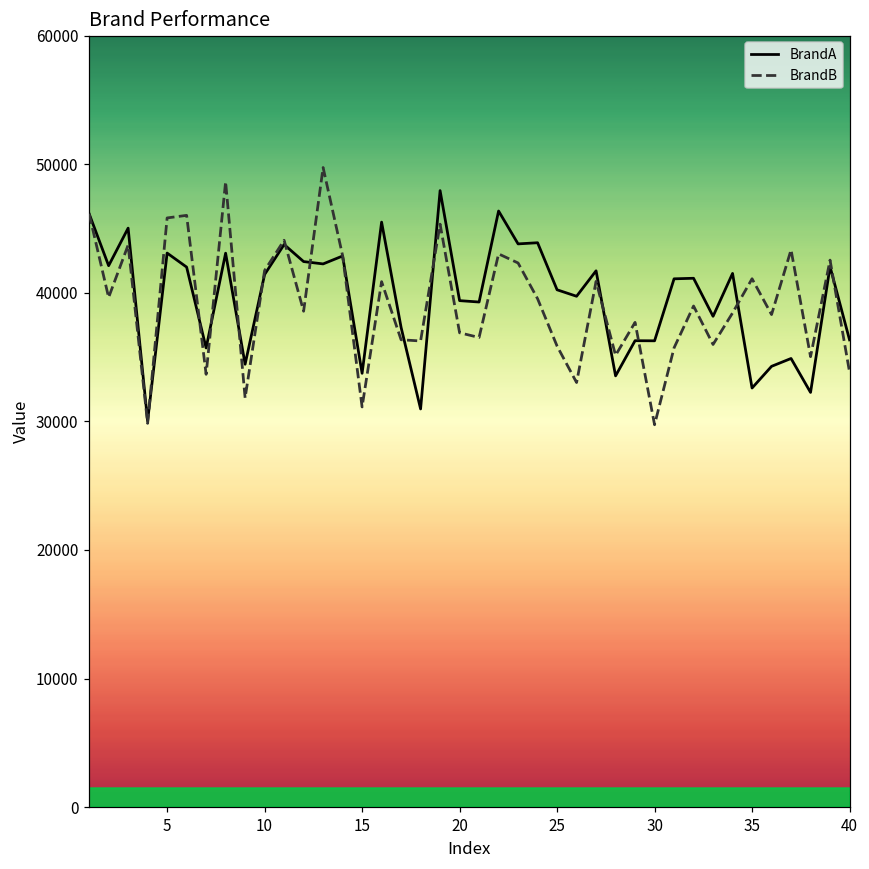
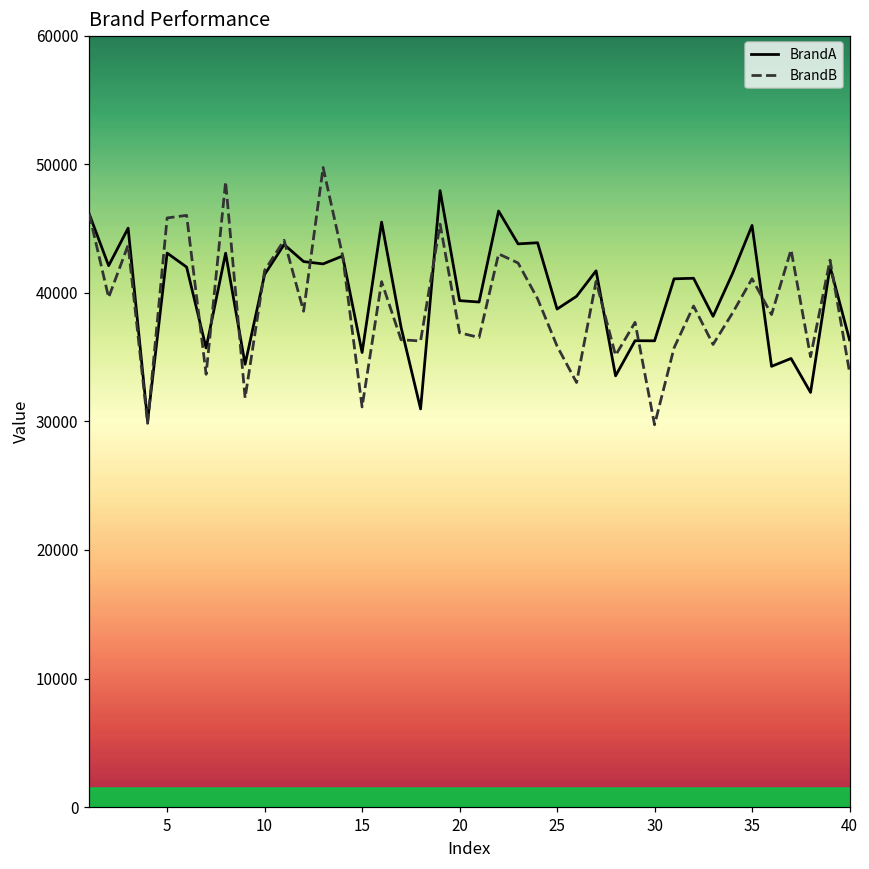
  {
    "BrandA": {
      "5": 43100,
      "10": 41400,
-     "15": 33700,
+     "15": 35400,
      "20": 39400,
-     "25": 40200,
+     "25": 38700,
      "30": 36300,
-     "35": 32600,
+     "35": 45200,
      "40": 36300
    },
    "BrandB": {
      "5": 45800,
      "10": 41700,
      "15": 31100,
      "20": 36900,
      "25": 35900,
      "30": 29700,
      "35": 41100,
      "40": 33800
    }
  }
